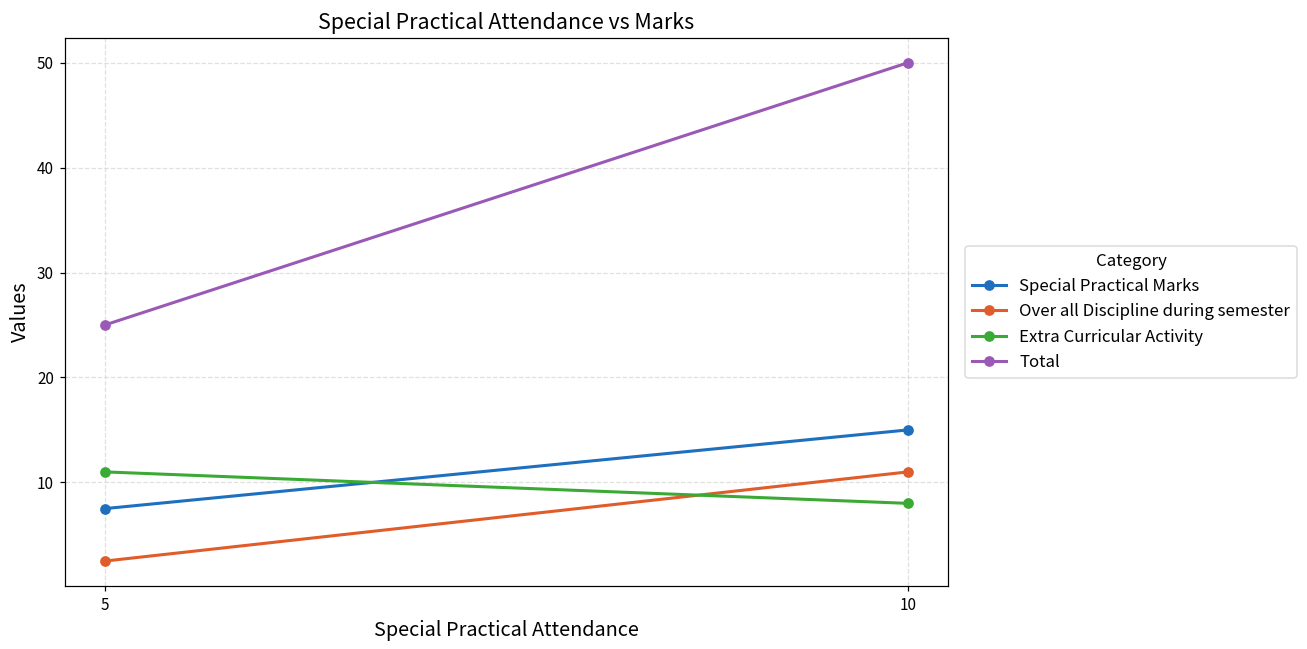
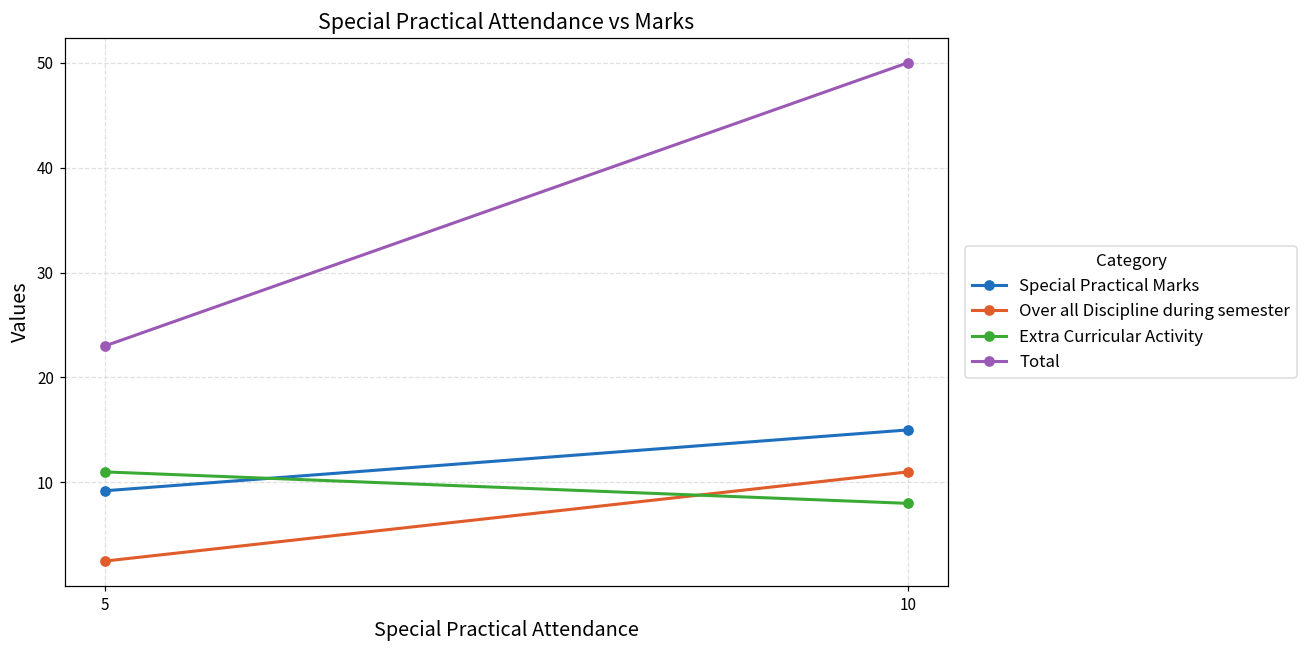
  {
    "Special Practical Marks": {
-     "5": 8,
+     "5": 9,
      "10": 15
    },
    "Over all Discipline during semester": {
      "5": 3,
      "10": 11
    },
    "Extra Curricular Activity": {
      "5": 11,
      "10": 8
    },
    "Total": {
-     "5": 25,
+     "5": 23,
      "10": 50
    }
  }
